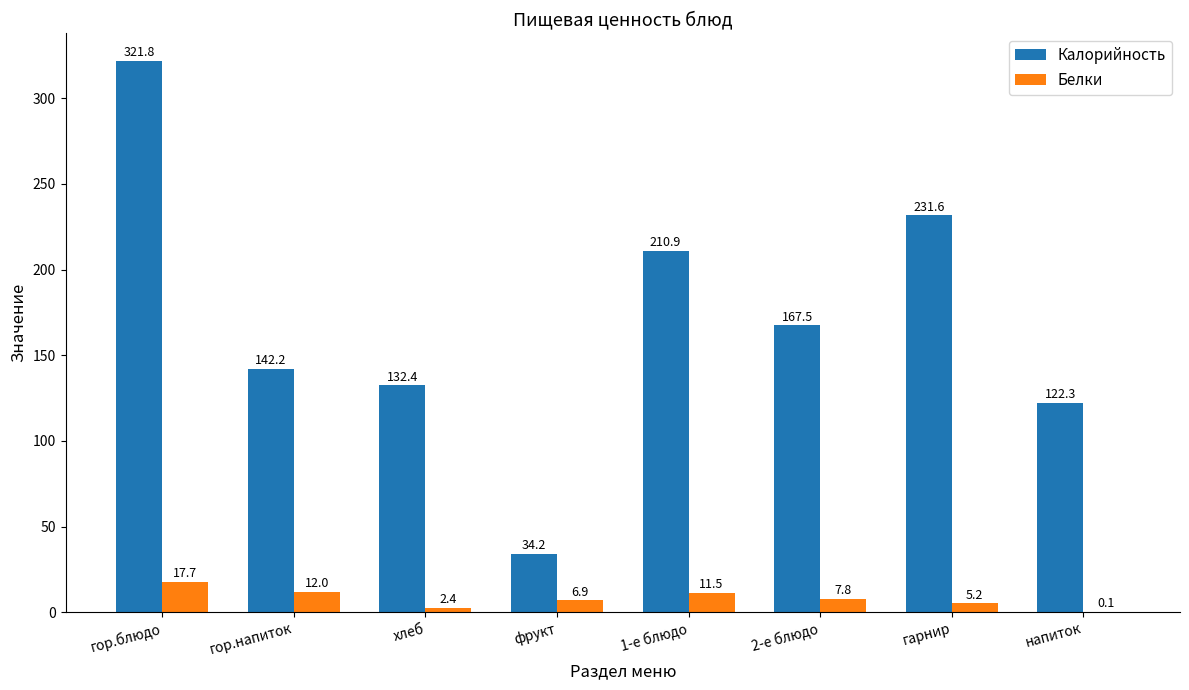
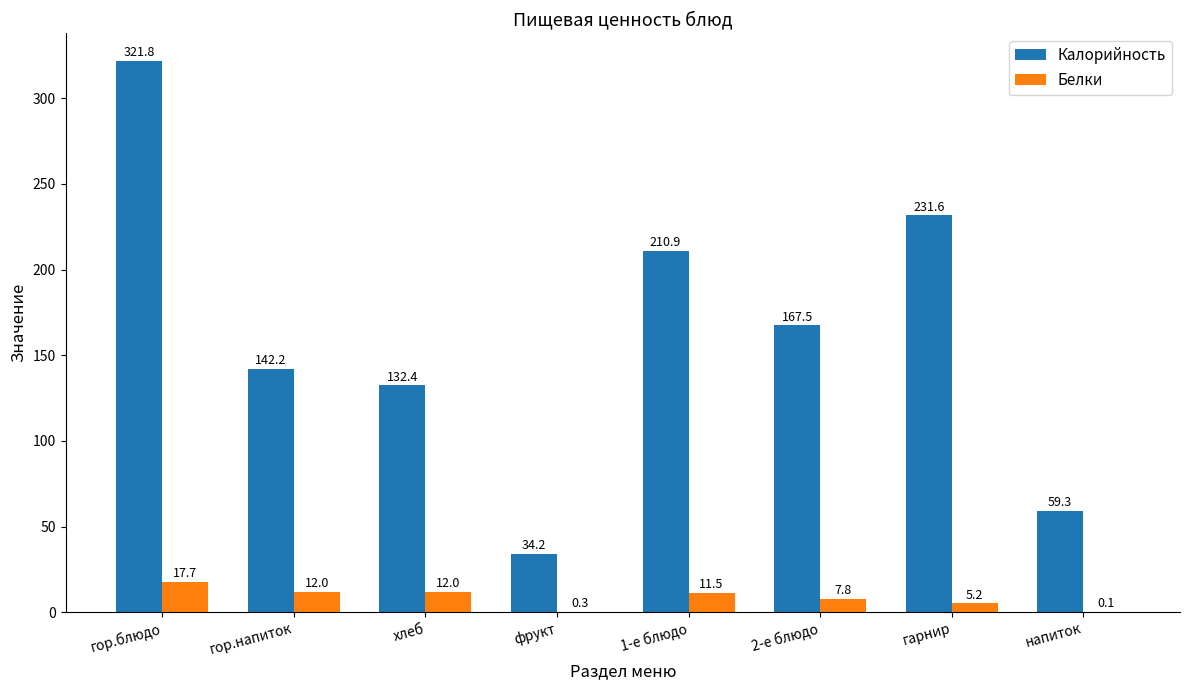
  {
    "Калорийность": {
      "гор.блюдо": 321.8,
      "гор.напиток": 142.2,
      "хлеб": 132.4,
      "фрукт": 34.2,
      "1-е блюдо": 210.9,
      "2-е блюдо": 167.5,
      "гарнир": 231.6,
-     "напиток": 122.3
+     "напиток": 59.3
    },
    "Белки": {
      "гор.блюдо": 17.7,
      "гор.напиток": 12.0,
-     "хлеб": 2.4,
-     "фрукт": 6.9,
+     "хлеб": 12.0,
+     "фрукт": 0.3,
      "1-е блюдо": 11.5,
      "2-е блюдо": 7.8,
      "гарнир": 5.2,
      "напиток": 0.1
    }
  }
